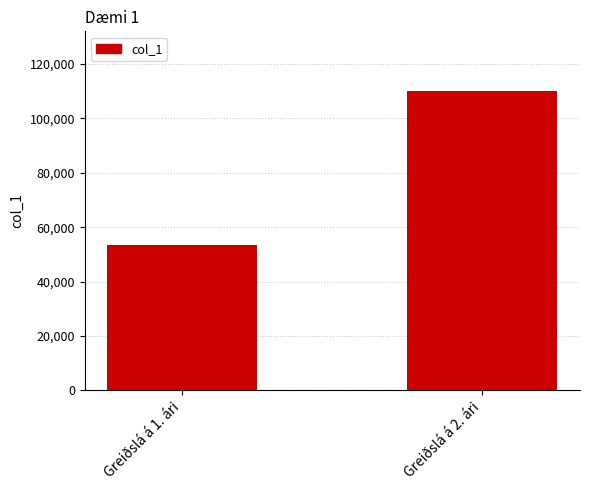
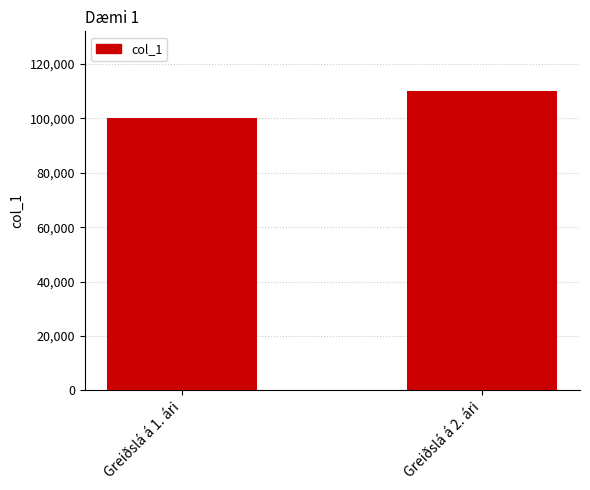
  {
-   "Greiðslá á 1. ári": "54,000",
+   "Greiðslá á 1. ári": "100,000",
    "Greiðslá á 2. ári": "110,000"
  }
